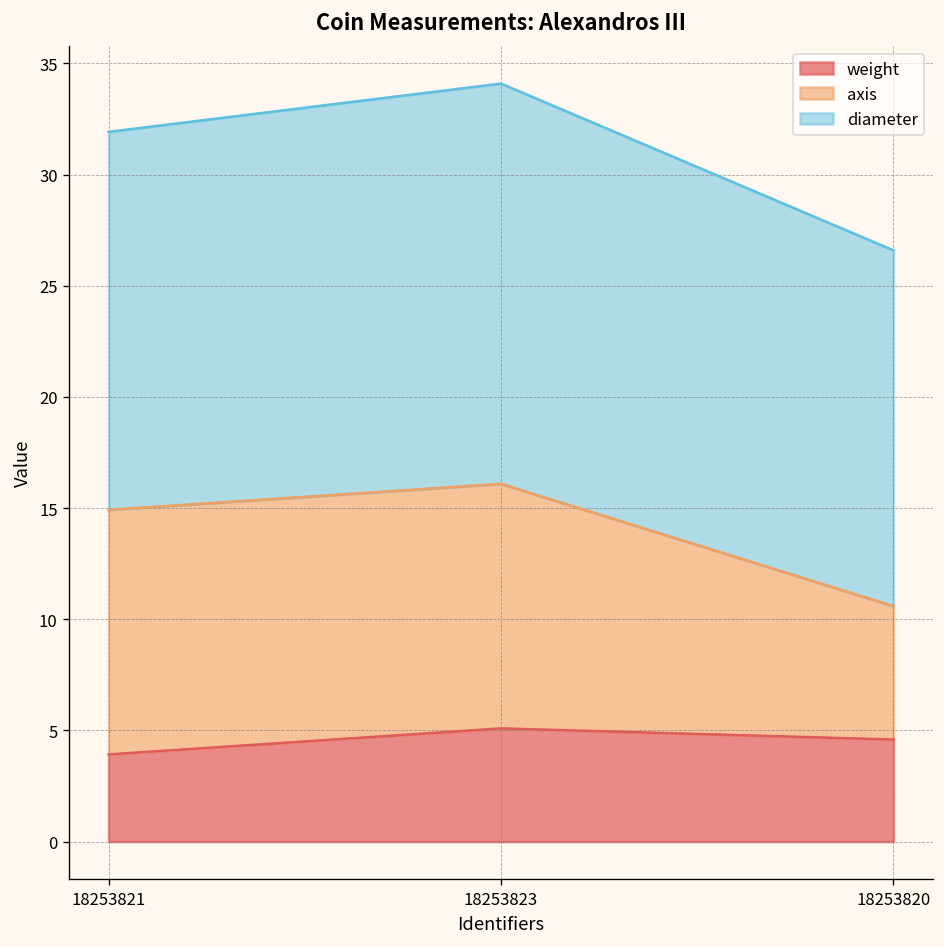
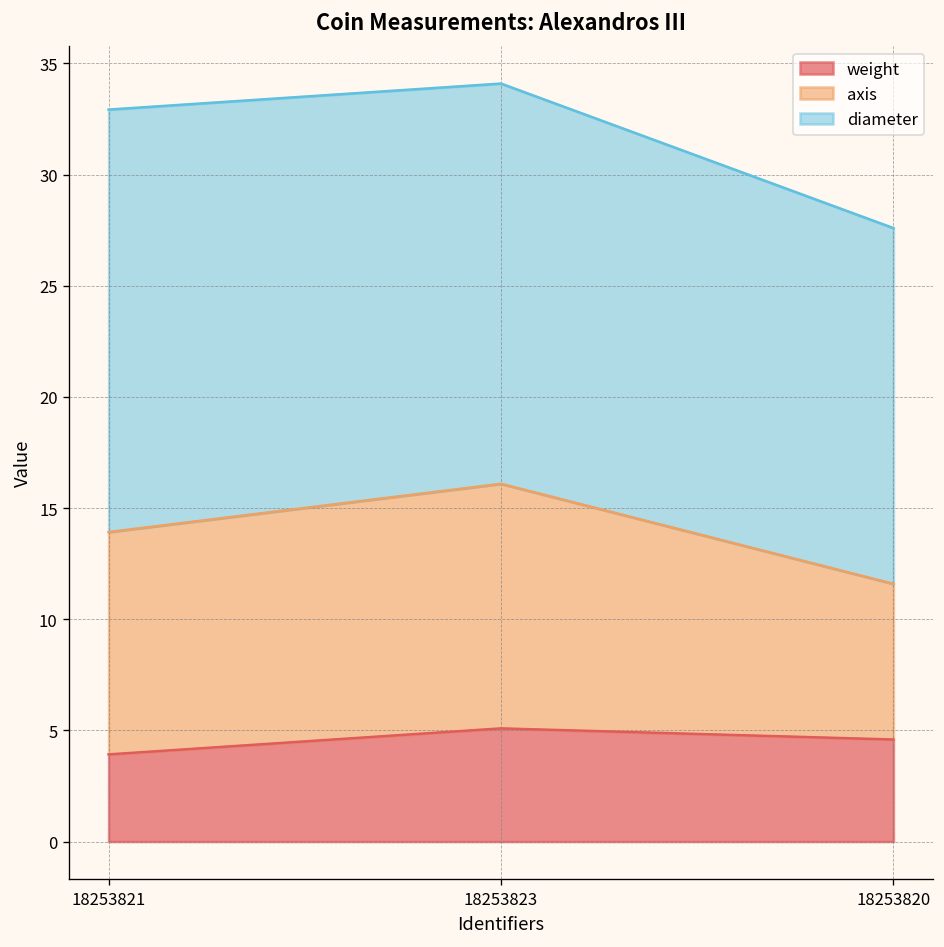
  {
    "weight": {
      "18253821": 4,
      "18253823": 5,
      "18253820": 4.6
    },
    "axis": {
-     "18253821": 11,
+     "18253821": 10,
      "18253823": 11,
-     "18253820": 6
+     "18253820": 7
    },
    "diameter": {
-     "18253821": 17,
+     "18253821": 19,
      "18253823": 18,
      "18253820": 16
    }
  }
